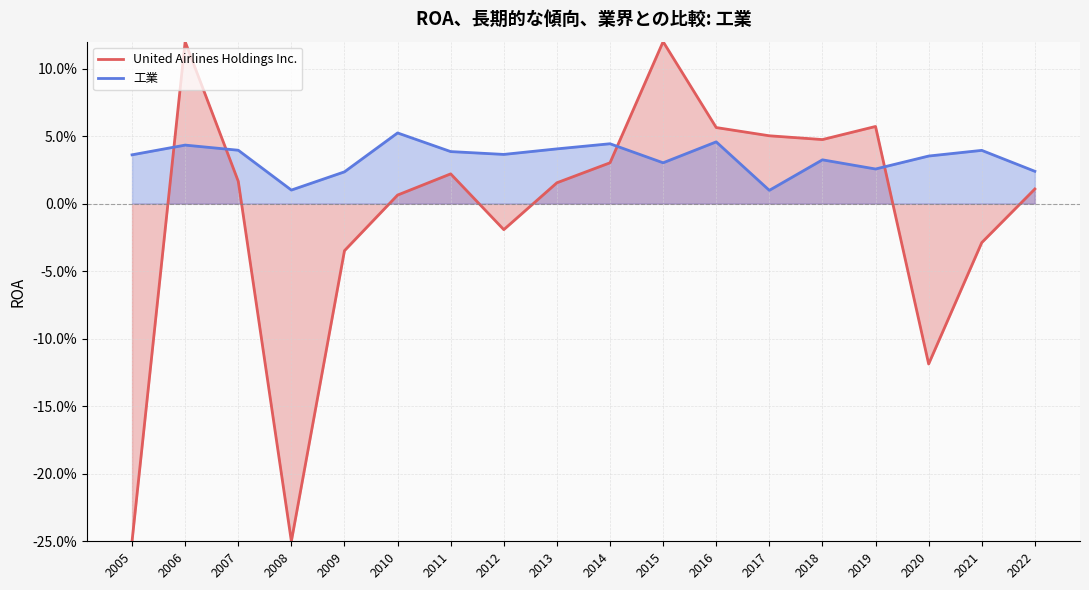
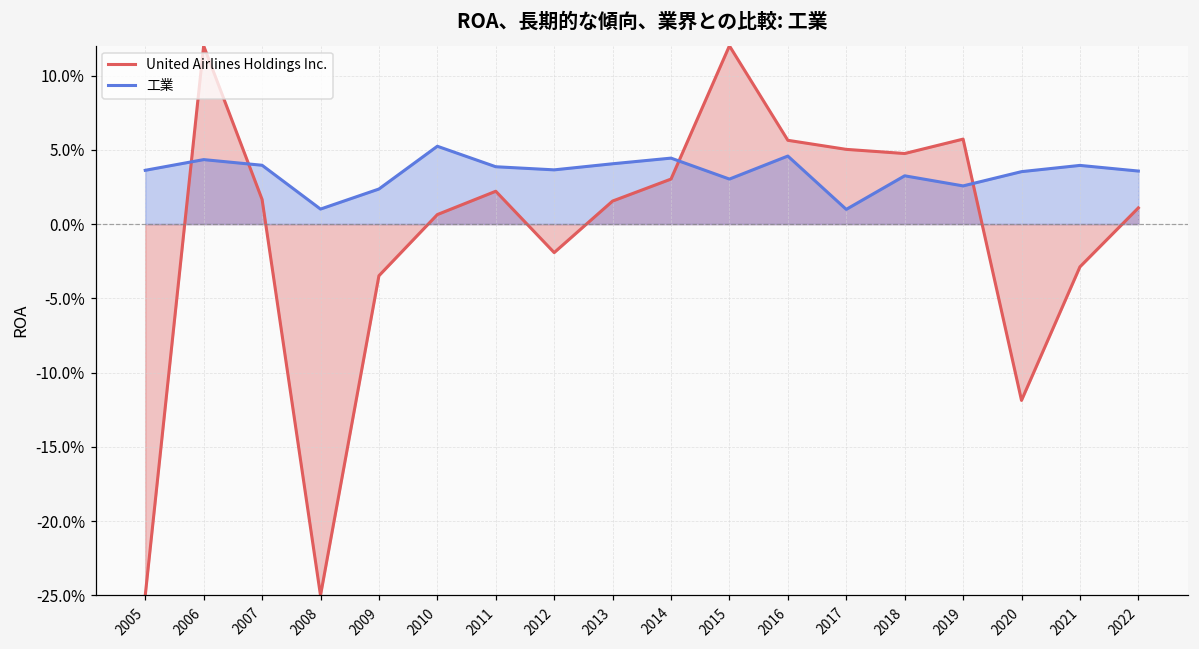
  {
    "工業": {
      "2005": "3.6%",
      "2006": "4.3%",
      "2007": "4.0%",
      "2008": "1.0%",
      "2009": "2.4%",
      "2010": "5.2%",
      "2011": "3.9%",
      "2012": "3.7%",
      "2013": "4.1%",
      "2014": "4.4%",
      "2015": "3.0%",
      "2016": "4.6%",
      "2017": "1.0%",
      "2018": "3.3%",
      "2019": "2.6%",
      "2020": "3.5%",
      "2021": "4.0%",
-     "2022": "2.4%"
+     "2022": "3.6%"
    }
  }
